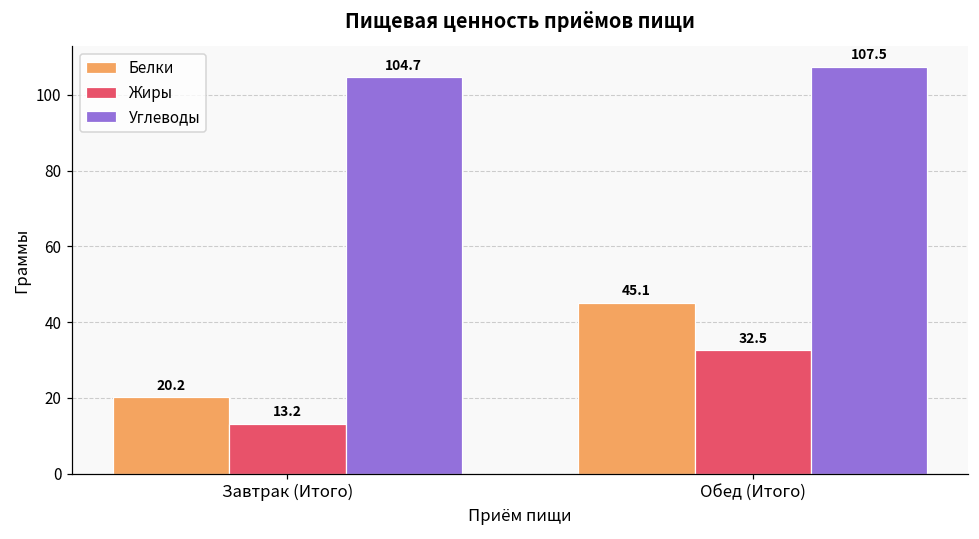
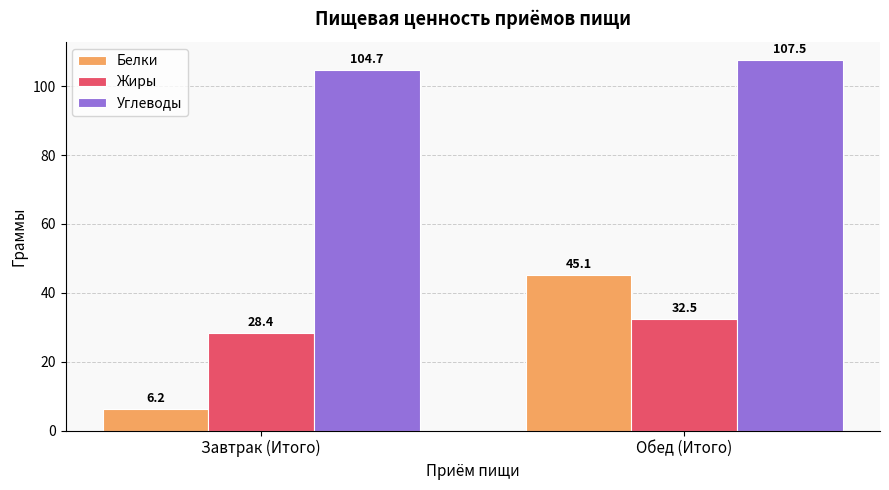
  {
    "Белки": {
-     "Завтрак (Итого)": 20.2,
+     "Завтрак (Итого)": 6.2,
      "Обед (Итого)": 45.1
    },
    "Жиры": {
-     "Завтрак (Итого)": 13.2,
+     "Завтрак (Итого)": 28.4,
      "Обед (Итого)": 32.5
    },
    "Углеводы": {
      "Завтрак (Итого)": 104.7,
      "Обед (Итого)": 107.5
    }
  }
